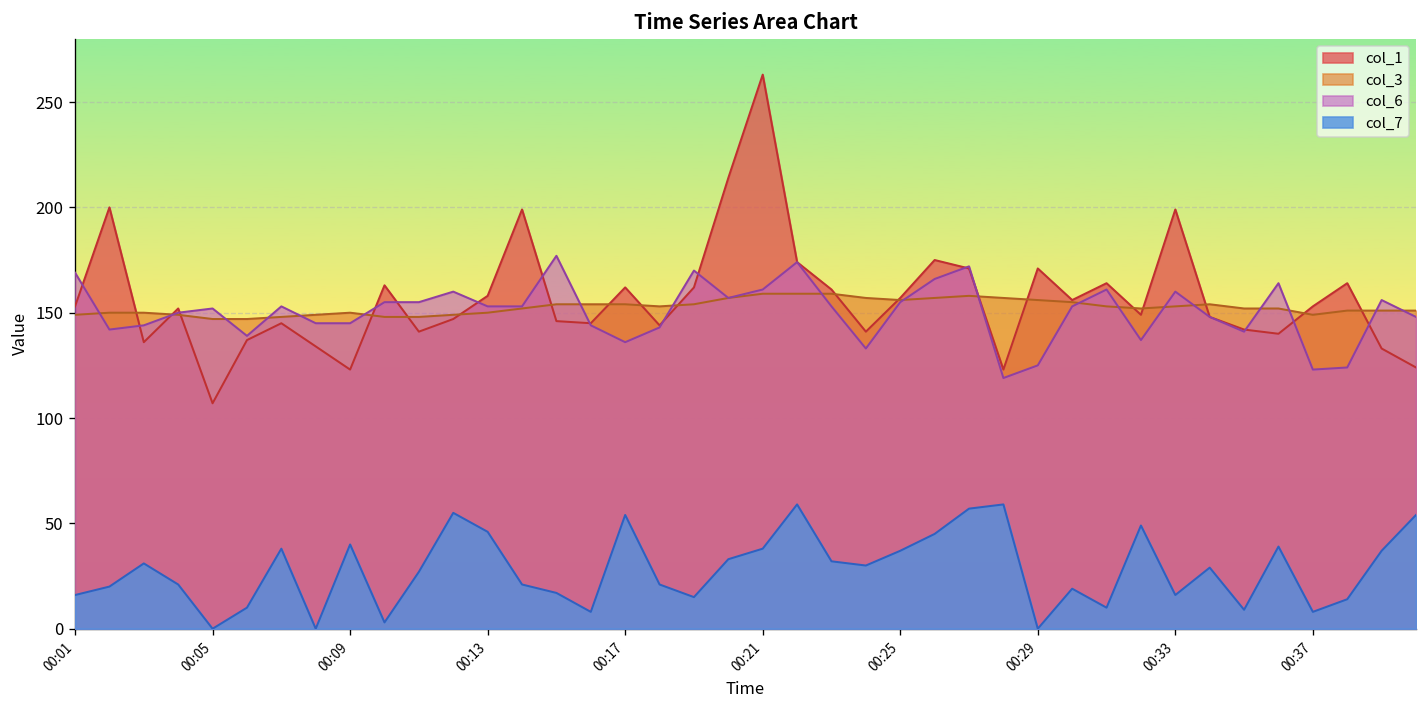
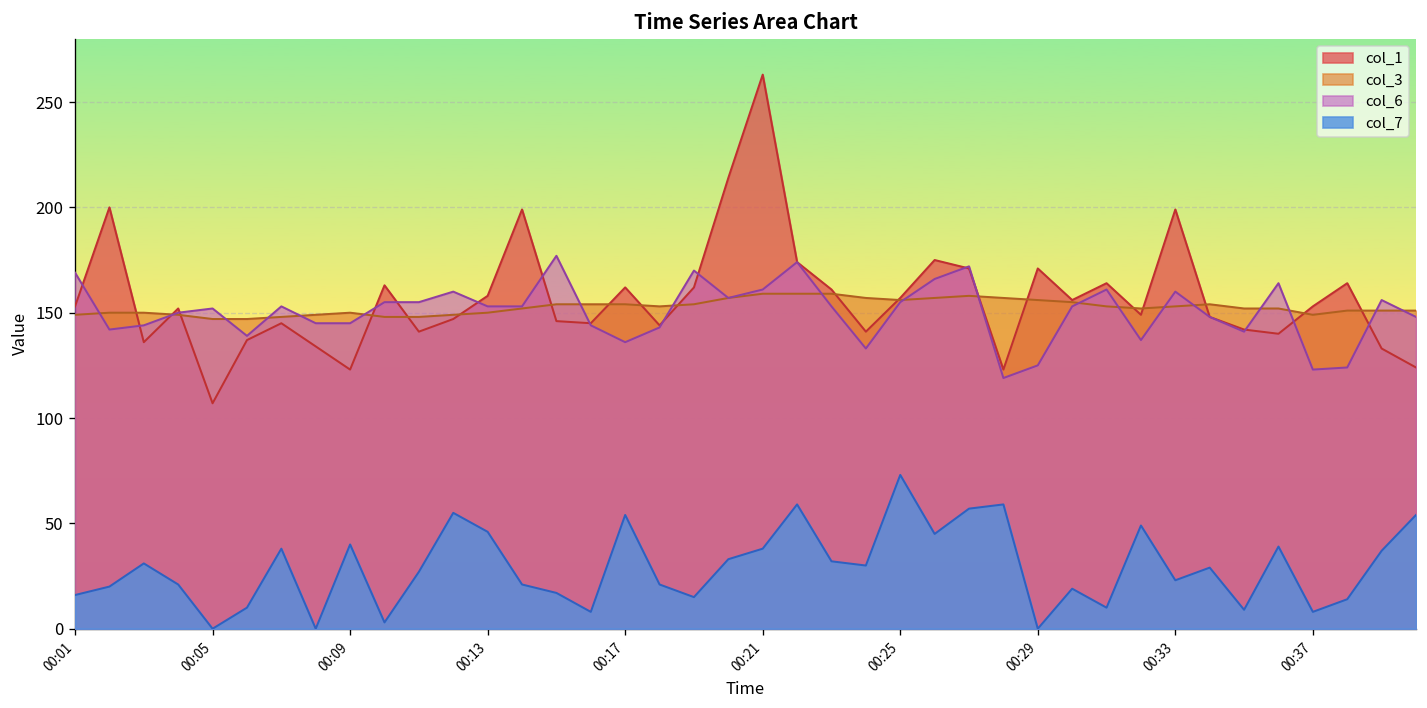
  {
    "col_6": {
      "00:01": 169,
      "00:05": 152,
      "00:09": 145,
      "00:13": 153,
      "00:17": 136,
      "00:21": 161,
      "00:29": 125,
      "00:33": 160,
      "00:37": 123
    },
    "col_7": {
      "00:01": 16,
      "00:05": 0,
      "00:09": 40,
      "00:13": 46,
      "00:17": 54,
      "00:21": 38,
-     "00:25": 37,
+     "00:25": 73,
      "00:29": 0,
-     "00:33": 16,
+     "00:33": 23,
      "00:37": 8
    }
  }
